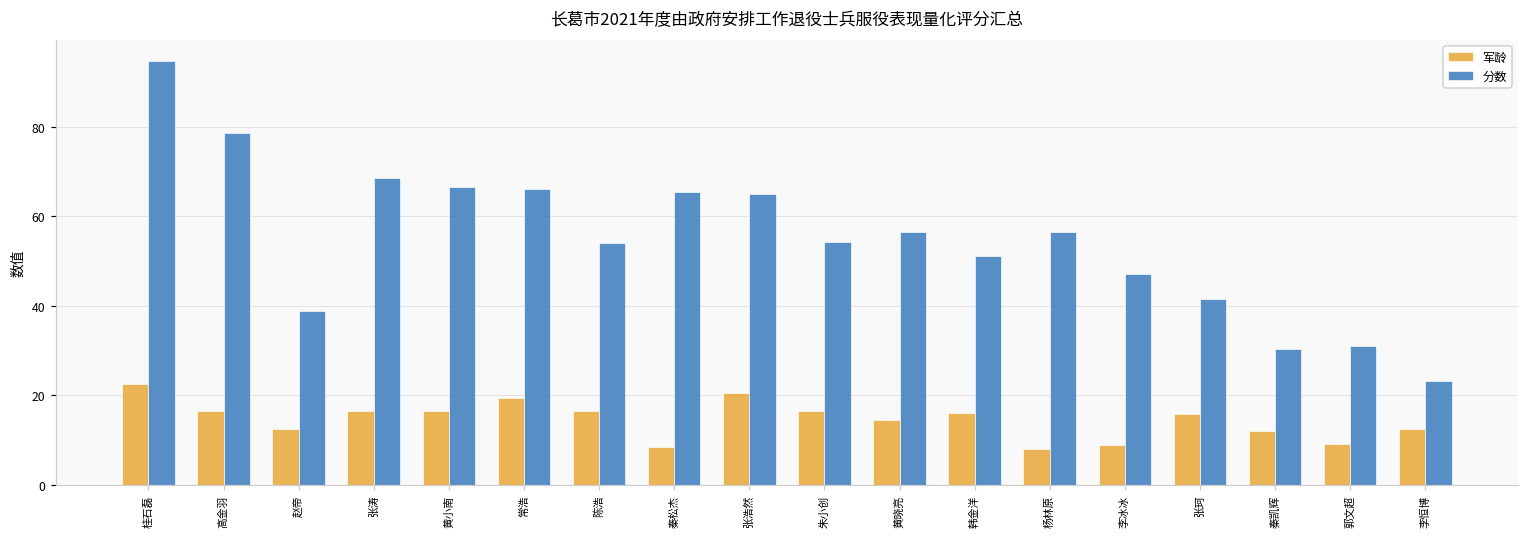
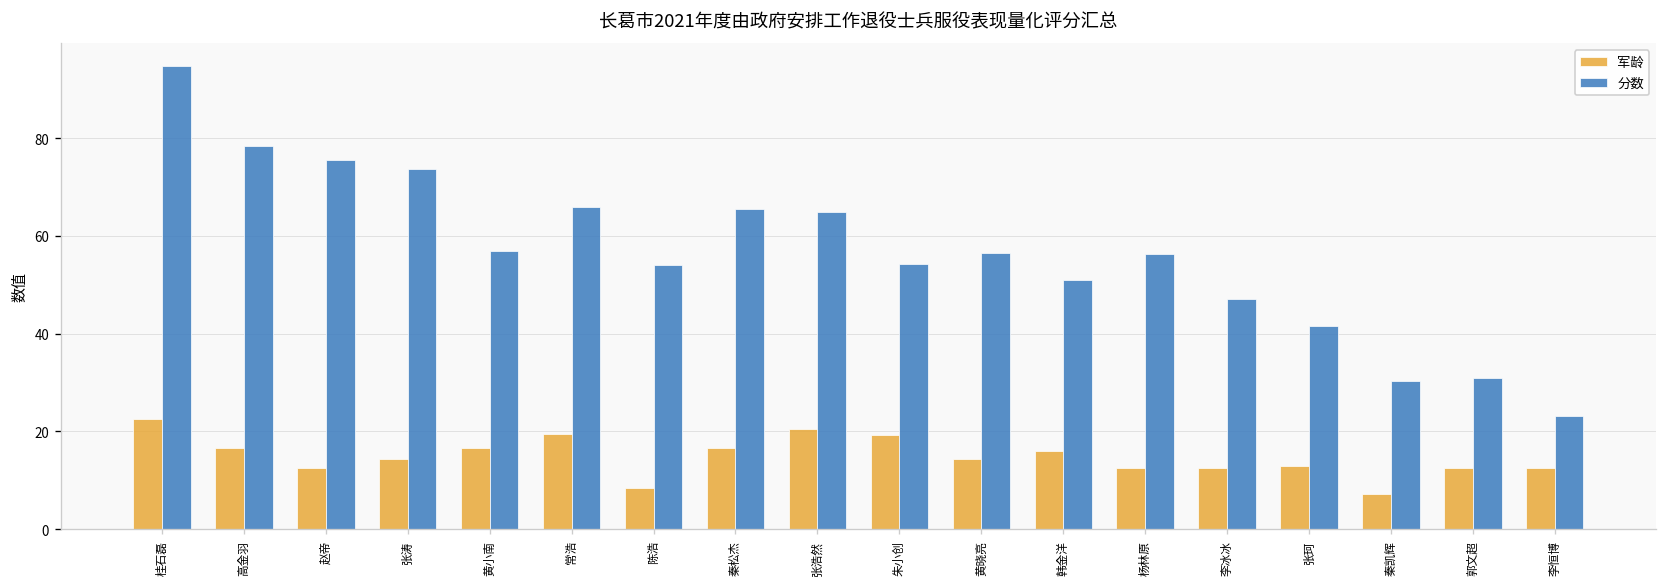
  {
    "军龄": {
      "桂石磊": 23,
      "高金羽": 17,
      "赵帝": 13,
-     "张涛": 17,
+     "张涛": 14,
      "黄小南": 17,
      "常浩": 20,
-     "陈浩": 17,
-     "秦松杰": 8,
+     "陈浩": 9,
+     "秦松杰": 17,
      "张浩然": 21,
-     "朱小创": 17,
+     "朱小创": 19,
      "黄晓亮": 14,
      "韩金洋": 16,
-     "杨林原": 8,
-     "李冰冰": 9,
-     "张珂": 16,
-     "秦凯辉": 12,
-     "郭文超": 9,
+     "杨林原": 13,
+     "李冰冰": 13,
+     "张珂": 13,
+     "秦凯辉": 7,
+     "郭文超": 13,
      "李恒博": 13
    },
    "分数": {
      "桂石磊": 95,
      "高金羽": 79,
-     "赵帝": 39,
-     "张涛": 69,
-     "黄小南": 67,
+     "赵帝": 75,
+     "张涛": 74,
+     "黄小南": 57,
      "常浩": 66,
      "陈浩": 54,
      "秦松杰": 66,
      "张浩然": 65,
      "朱小创": 54,
      "黄晓亮": 57,
      "韩金洋": 51,
      "杨林原": 56,
      "李冰冰": 47,
      "张珂": 42,
      "秦凯辉": 30,
      "郭文超": 31,
      "李恒博": 23
    }
  }
